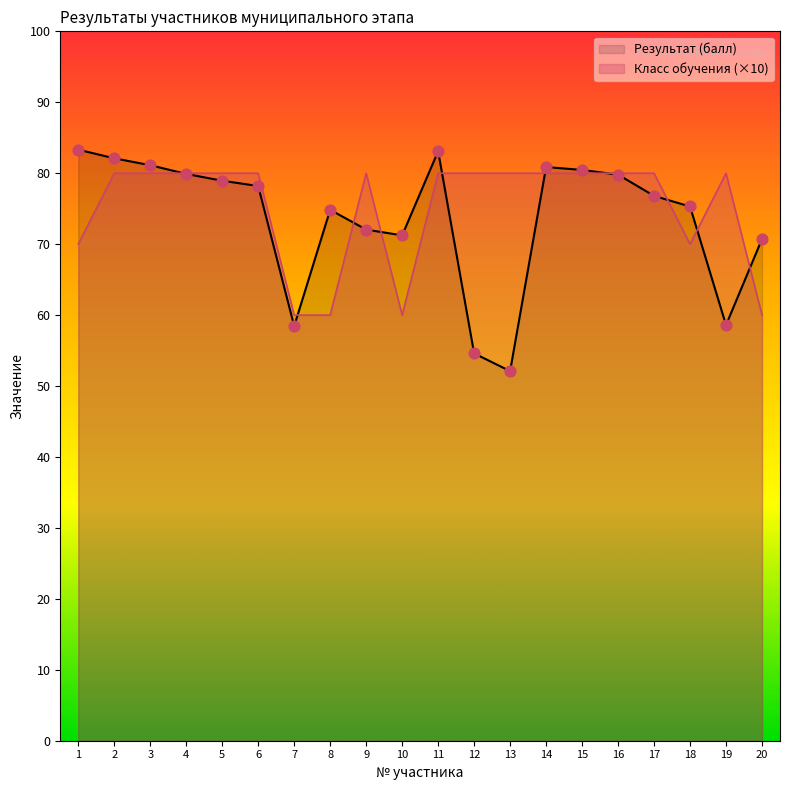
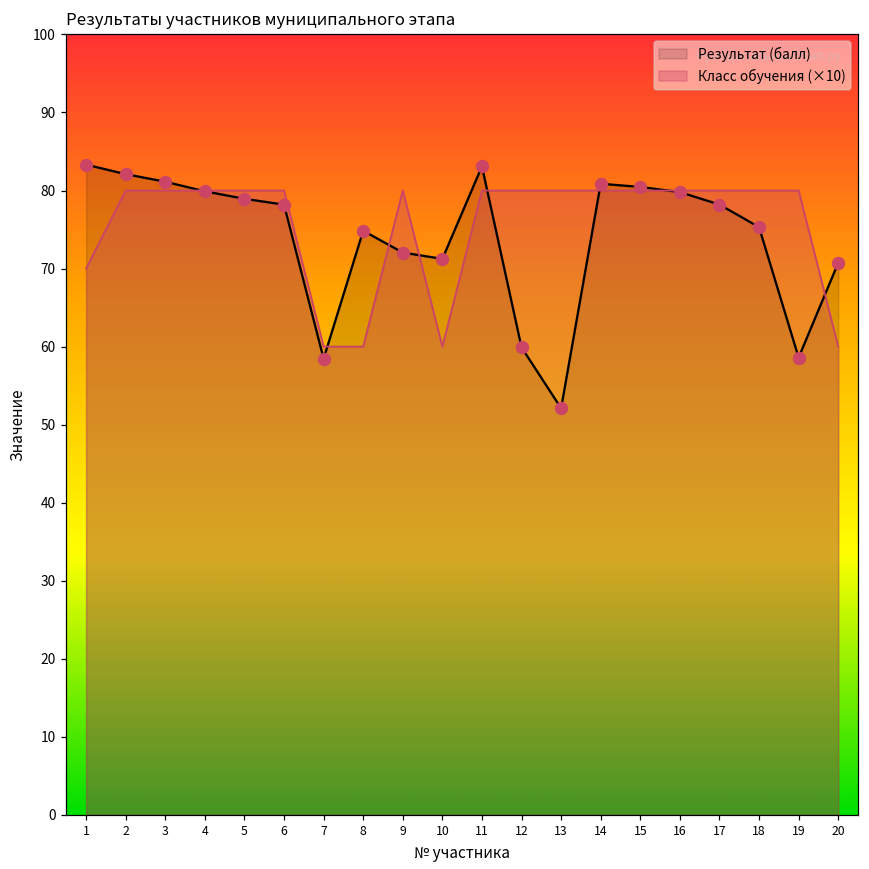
  {
    "Результат (балл)": {
      "1": 83,
      "2": 82,
      "3": 81,
      "5": 79,
      "6": 78,
      "7": 58,
      "8": 75,
      "9": 72,
      "10": 71,
      "11": 83,
-     "12": 55,
+     "12": 60,
      "13": 52,
      "14": 81,
      "15": 80,
-     "17": 77,
+     "17": 78,
      "18": 75,
      "19": 59,
      "20": 71
    },
    "Класс обучения (×10)": {
      "1": 70,
      "2": 80,
      "3": 80,
      "5": 80,
      "6": 80,
      "7": 60,
      "8": 60,
      "9": 80,
      "10": 60,
      "11": 80,
      "12": 80,
      "13": 80,
      "14": 80,
      "15": 80,
      "17": 80,
-     "18": 70,
+     "18": 80,
      "19": 80,
      "20": 60
    }
  }
